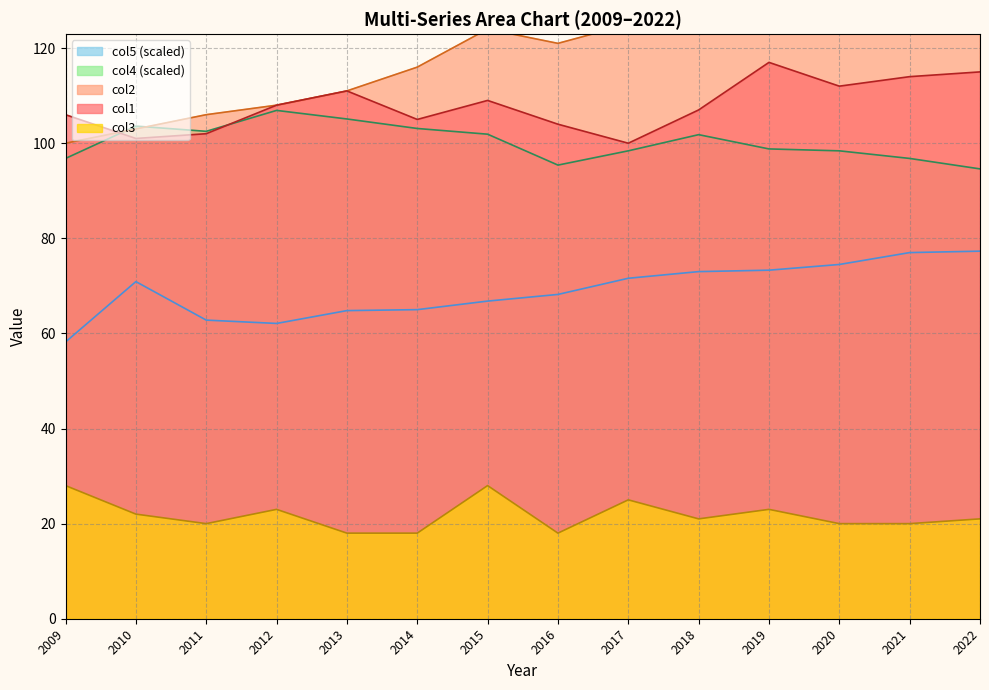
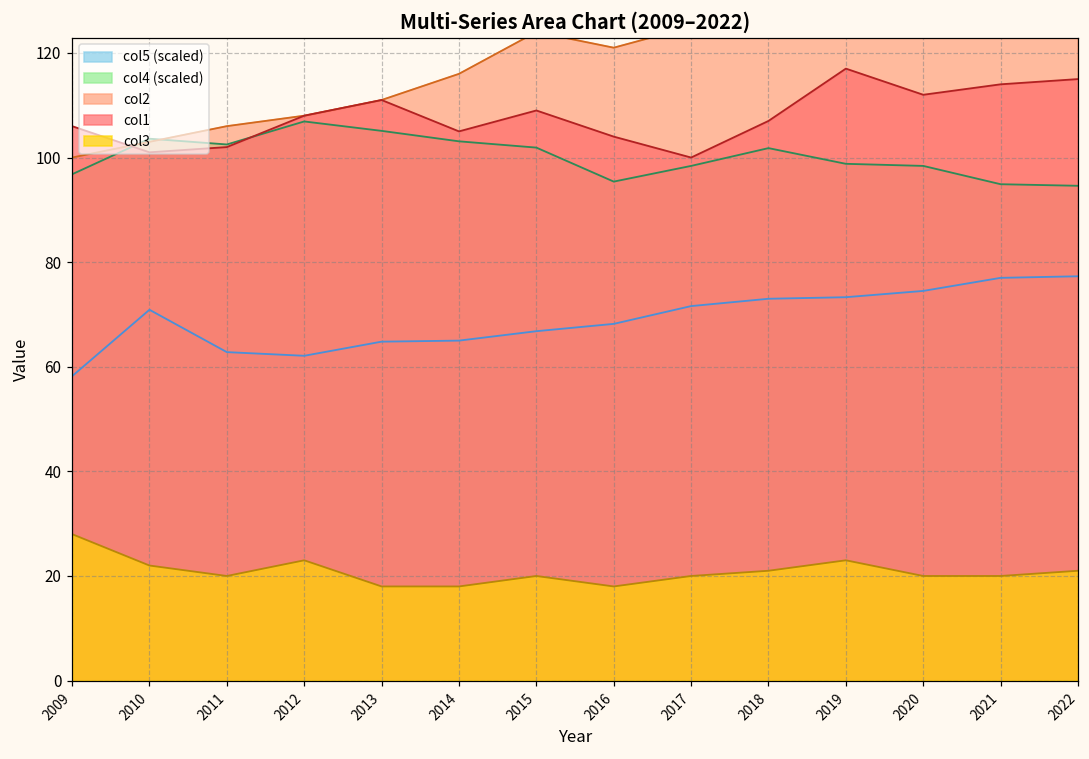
  {
    "col5 (scaled)": {
      "2009": 58,
      "2010": 71,
      "2011": 63,
      "2012": 62,
      "2013": 65,
      "2014": 65,
      "2015": 67,
      "2016": 68,
      "2017": 72,
      "2018": 73,
      "2019": 73,
      "2020": 75,
      "2021": 77,
      "2022": 77
    },
    "col4 (scaled)": {
      "2009": 97,
      "2012": 107,
      "2013": 105,
      "2014": 103,
      "2015": 102,
      "2016": 95,
      "2017": 98,
      "2018": 102,
      "2019": 99,
      "2020": 98,
-     "2021": 97,
+     "2021": 95,
      "2022": 95
    },
    "col3": {
      "2009": 28,
      "2010": 22,
      "2011": 20,
      "2012": 23,
      "2013": 18,
      "2014": 18,
-     "2015": 28,
+     "2015": 20,
      "2016": 18,
-     "2017": 25,
+     "2017": 20,
      "2018": 21,
      "2019": 23,
      "2020": 20,
      "2021": 20,
      "2022": 21
    }
  }
